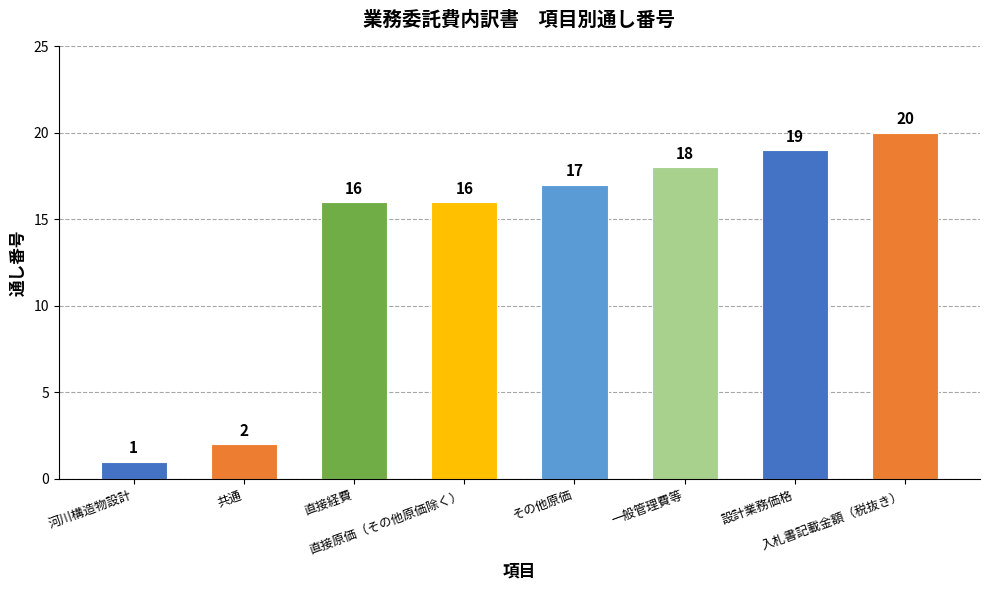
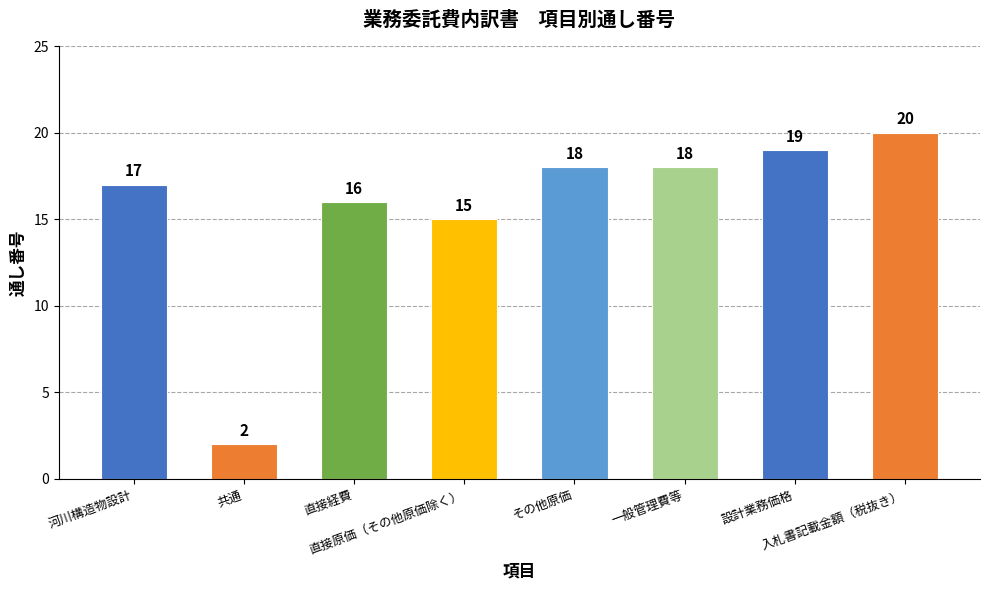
  {
-   "河川構造物設計": 1,
+   "河川構造物設計": 17,
    "共通": 2,
    "直接経費": 16,
-   "直接原価（その他原価除く）": 16,
-   "その他原価": 17,
+   "直接原価（その他原価除く）": 15,
+   "その他原価": 18,
    "一般管理費等": 18,
    "設計業務価格": 19,
    "入札書記載金額（税抜き）": 20
  }
